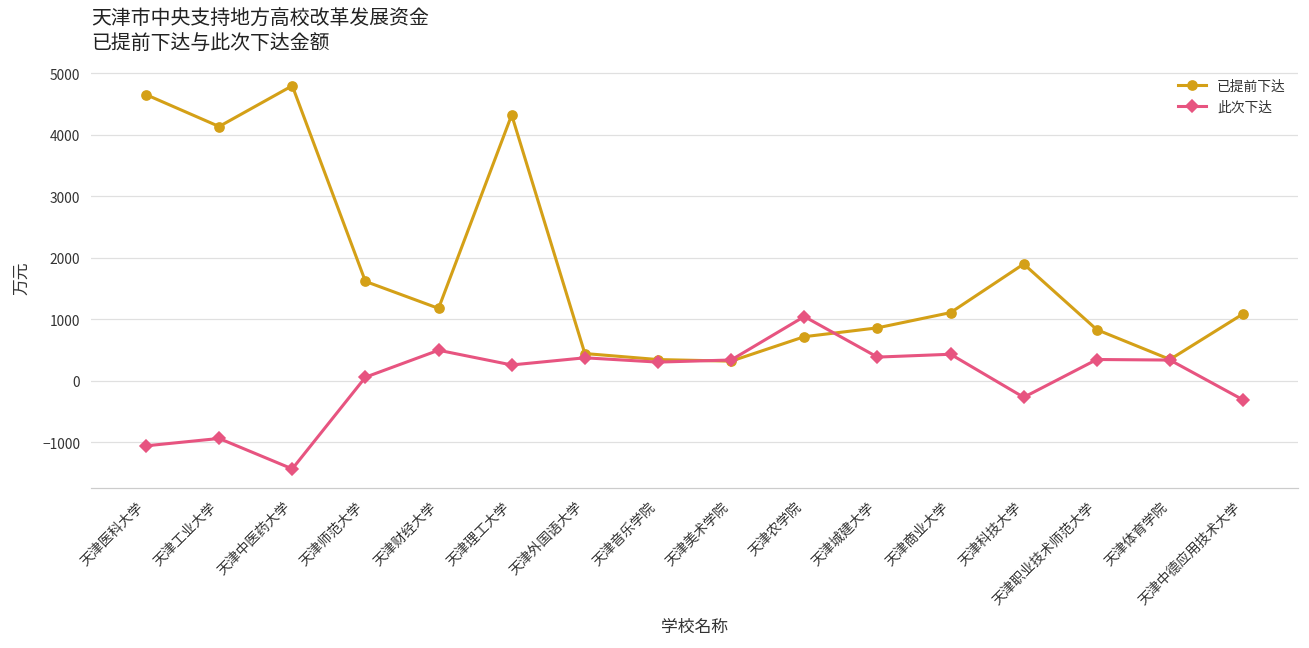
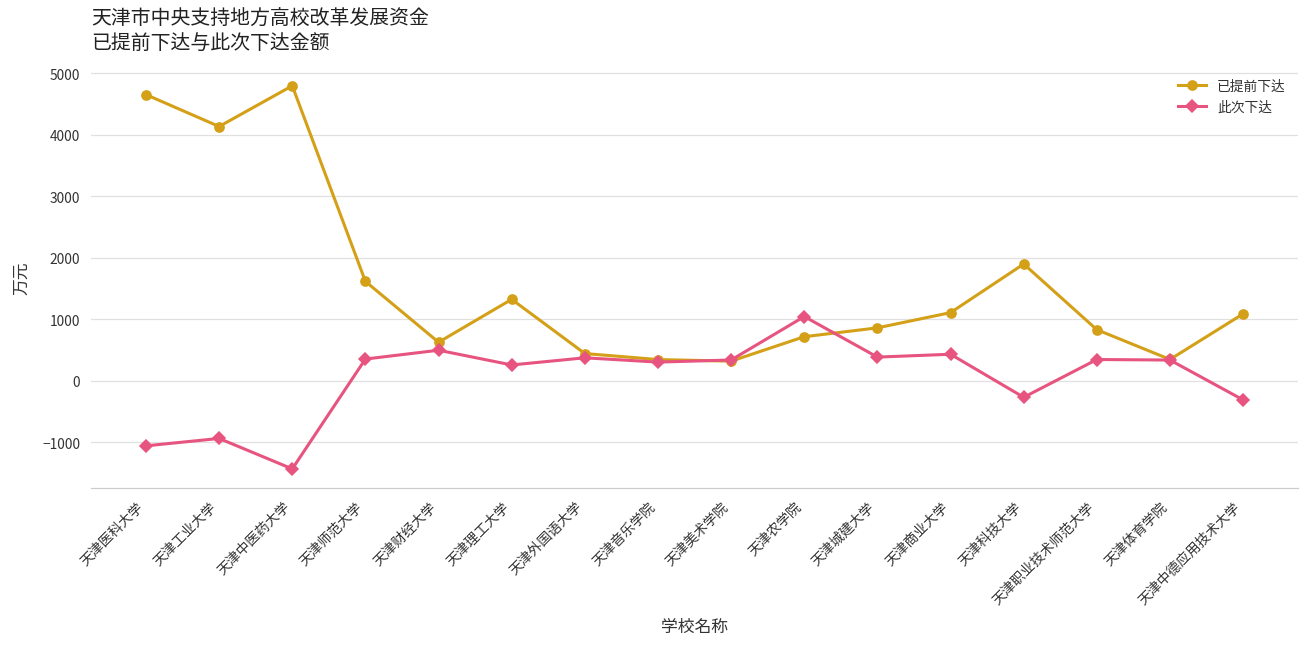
  {
    "已提前下达": {
      "天津医科大学": 4700,
      "天津工业大学": 4100,
      "天津中医药大学": 4800,
      "天津师范大学": 1600,
-     "天津财经大学": 1200,
-     "天津理工大学": 4300,
+     "天津财经大学": 600,
+     "天津理工大学": 1300,
      "天津外国语大学": 400,
      "天津农学院": 700,
      "天津城建大学": 900,
      "天津商业大学": 1100,
      "天津科技大学": 1900,
      "天津职业技术师范大学": 800,
      "天津中德应用技术大学": 1100
    },
    "此次下达": {
      "天津医科大学": -1100,
      "天津工业大学": -900,
      "天津中医药大学": -1400,
-     "天津师范大学": 100,
+     "天津师范大学": 400,
      "天津财经大学": 500,
      "天津理工大学": 300,
      "天津外国语大学": 400,
      "天津农学院": 1000,
      "天津城建大学": 400,
      "天津商业大学": 400,
      "天津科技大学": -300,
      "天津职业技术师范大学": 300,
      "天津中德应用技术大学": -300
    }
  }
